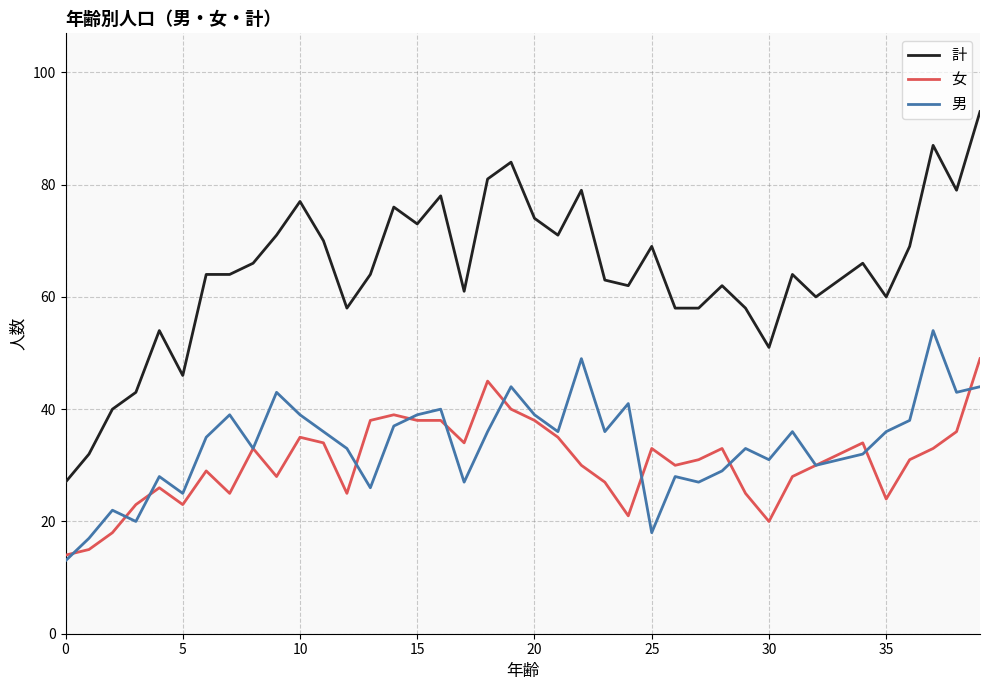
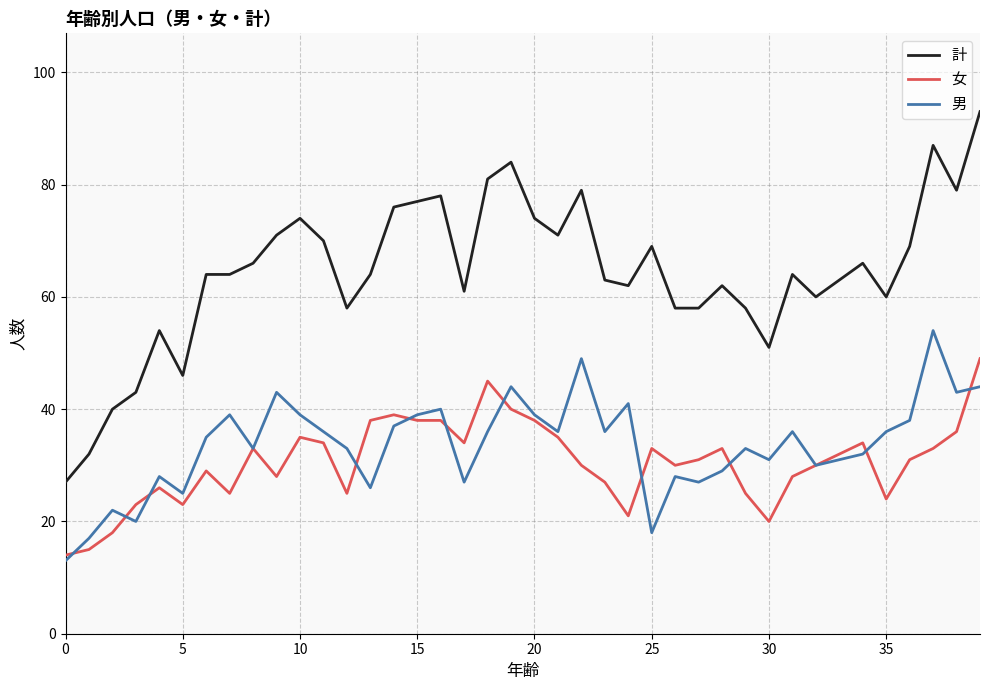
  {
    "計": {
      "0": 27,
      "5": 46,
-     "10": 77,
-     "15": 73,
+     "10": 74,
+     "15": 77,
      "20": 74,
      "25": 69,
      "30": 51,
      "35": 60
    },
    "女": {
      "0": 14,
      "5": 23,
      "10": 35,
      "15": 38,
      "20": 38,
      "25": 33,
      "30": 20,
      "35": 24
    },
    "男": {
      "0": 13,
      "5": 25,
      "10": 39,
      "15": 39,
      "20": 39,
      "25": 18,
      "30": 31,
      "35": 36
    }
  }
